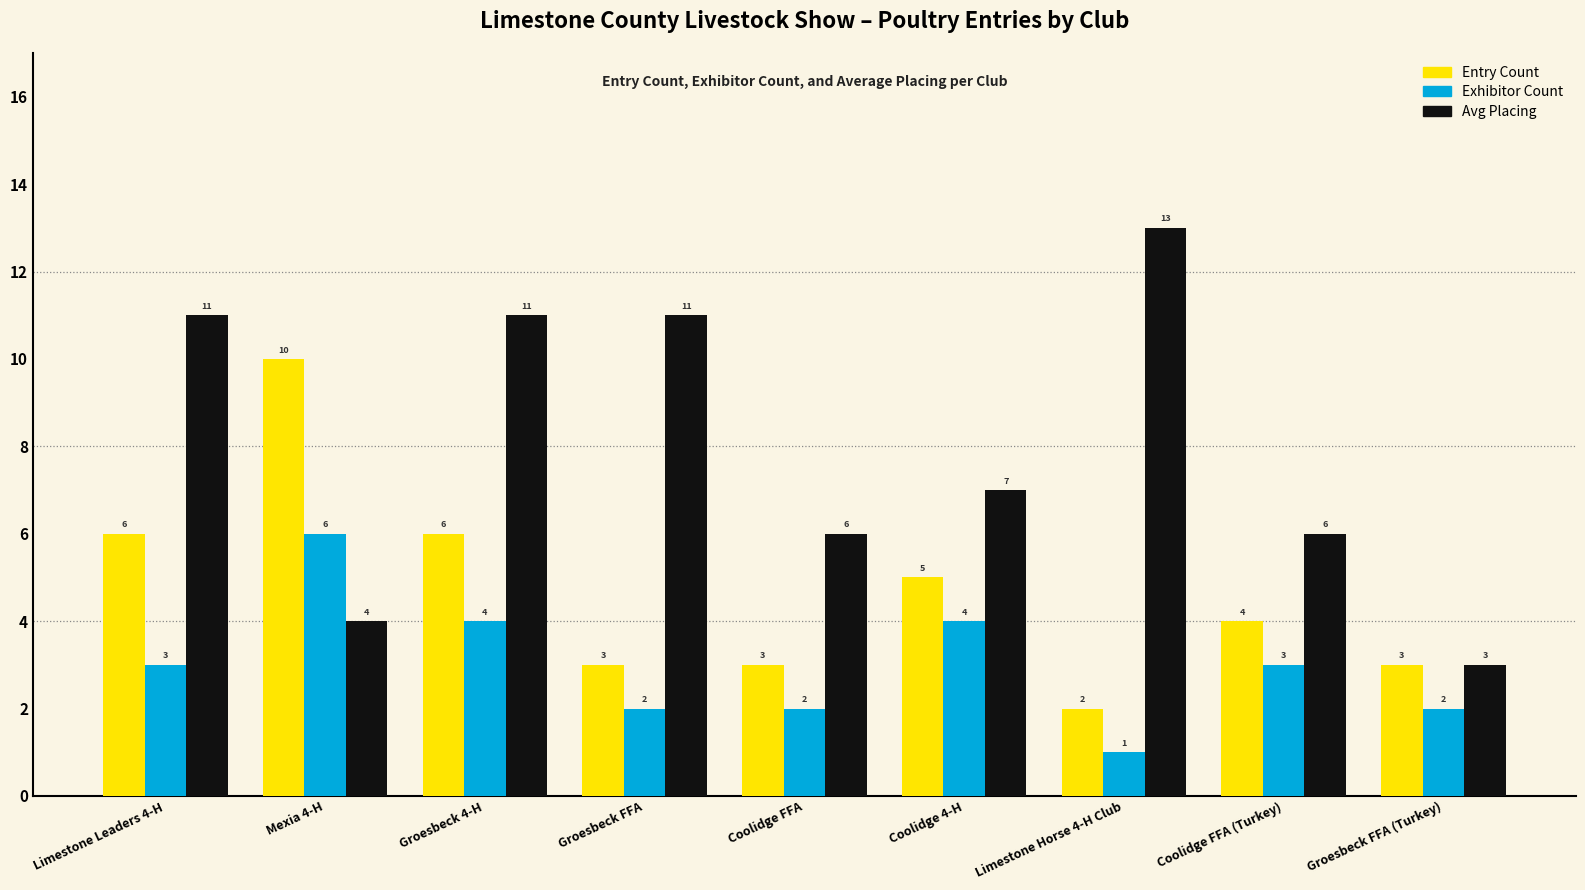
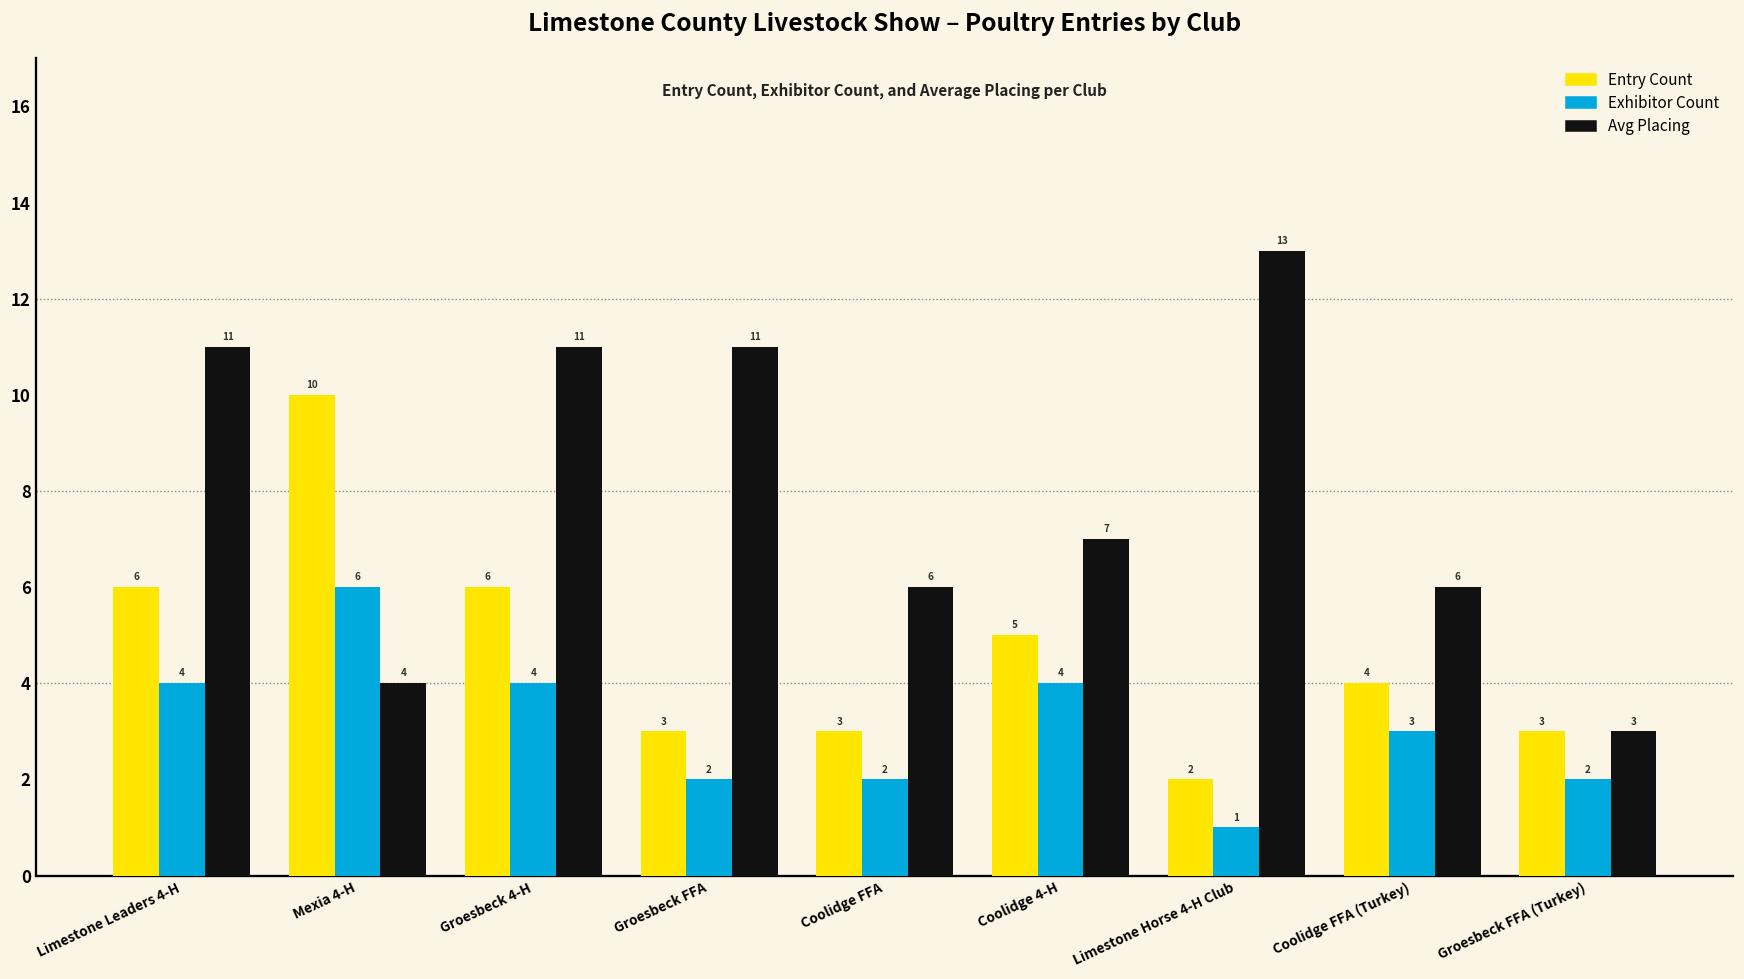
  {
    "Entry Count": {
      "Limestone Leaders 4-H": 6,
      "Mexia 4-H": 10,
      "Groesbeck 4-H": 6,
      "Groesbeck FFA": 3,
      "Coolidge FFA": 3,
      "Coolidge 4-H": 5,
      "Limestone Horse 4-H Club": 2,
      "Coolidge FFA (Turkey)": 4,
      "Groesbeck FFA (Turkey)": 3
    },
    "Exhibitor Count": {
-     "Limestone Leaders 4-H": 3,
+     "Limestone Leaders 4-H": 4,
      "Mexia 4-H": 6,
      "Groesbeck 4-H": 4,
      "Groesbeck FFA": 2,
      "Coolidge FFA": 2,
      "Coolidge 4-H": 4,
      "Limestone Horse 4-H Club": 1,
      "Coolidge FFA (Turkey)": 3,
      "Groesbeck FFA (Turkey)": 2
    },
    "Avg Placing": {
      "Limestone Leaders 4-H": 11,
      "Mexia 4-H": 4,
      "Groesbeck 4-H": 11,
      "Groesbeck FFA": 11,
      "Coolidge FFA": 6,
      "Coolidge 4-H": 7,
      "Limestone Horse 4-H Club": 13,
      "Coolidge FFA (Turkey)": 6,
      "Groesbeck FFA (Turkey)": 3
    }
  }
